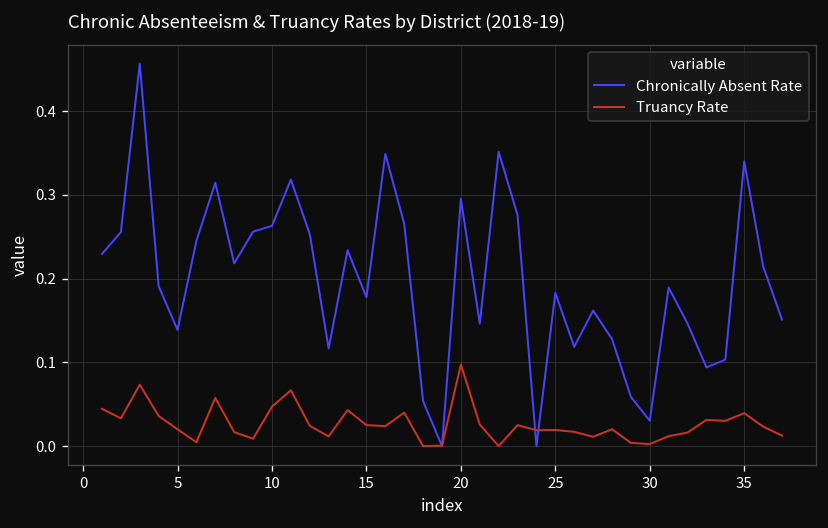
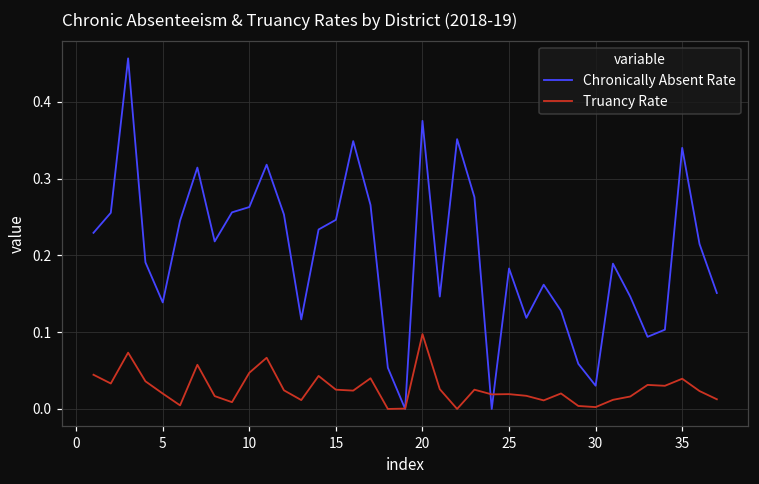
  {
    "Chronically Absent Rate": {
      "5": 0.14,
      "10": 0.26,
-     "15": 0.18,
-     "20": 0.30,
+     "15": 0.25,
+     "20": 0.38,
      "25": 0.18,
      "30": 0.03,
      "35": 0.34
    },
    "Truancy Rate": {
      "5": 0.02,
      "10": 0.05,
      "15": 0.03,
      "20": 0.10,
      "25": 0.02,
      "30": 0.00,
      "35": 0.04
    }
  }
